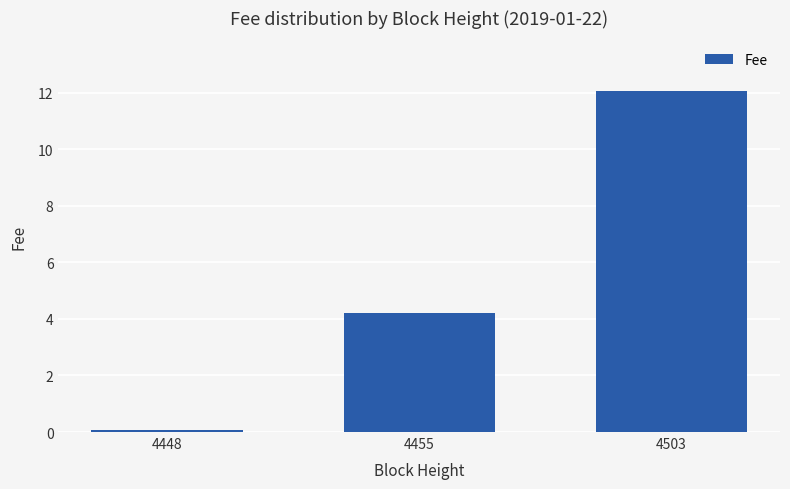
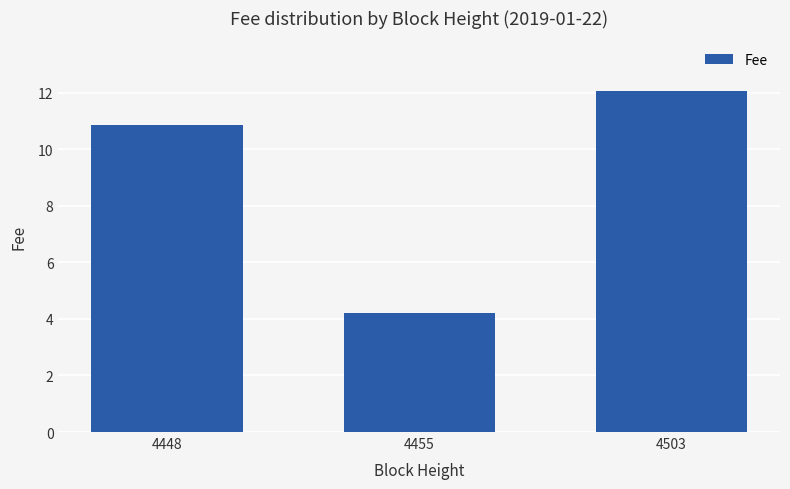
  {
-   "4448": 0.1,
+   "4448": 10.9,
    "4455": 4.2,
    "4503": 12.0
  }
